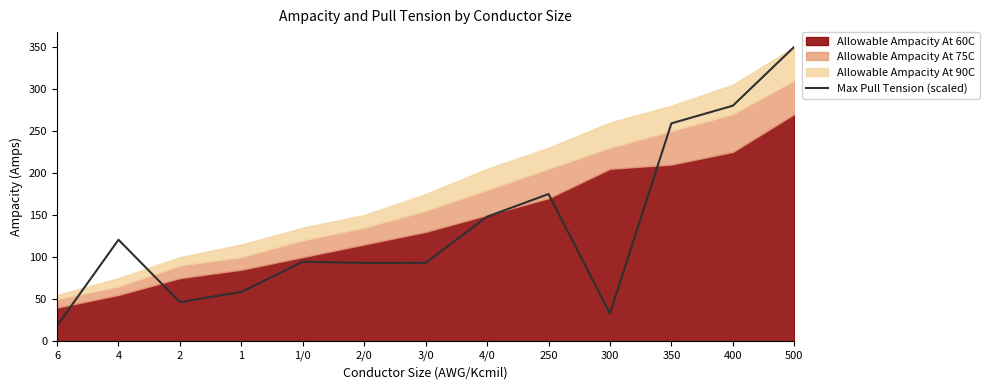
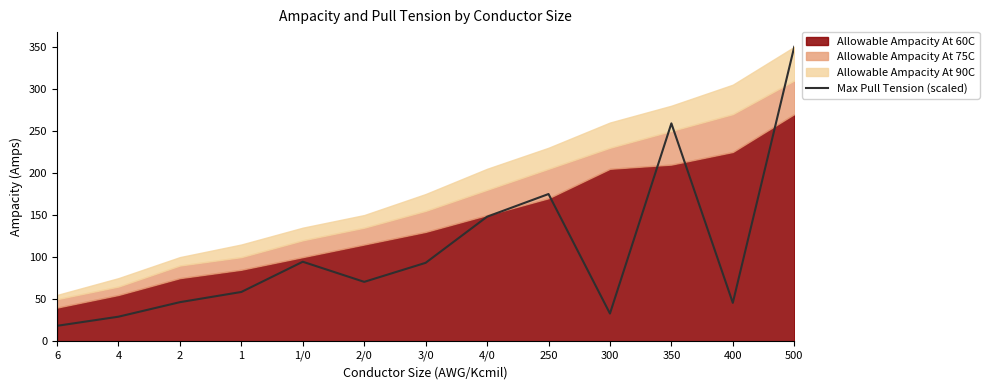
  {
    "Max Pull Tension (scaled)": {
      "6": 20,
-     "4": 120,
+     "4": 30,
      "2": 50,
      "1": 60,
      "1/0": 90,
-     "2/0": 90,
+     "2/0": 70,
      "3/0": 90,
      "250": 180,
      "300": 30,
      "350": 260,
-     "400": 280
+     "400": 50
    },
    "Allowable Ampacity At 60C": {
      "6": 40,
      "4": 60,
      "2": 80,
      "1": 90,
      "1/0": 100,
      "2/0": 120,
      "3/0": 130,
      "250": 170,
      "300": 210,
      "350": 210,
      "400": 230,
      "500": 270
    }
  }
